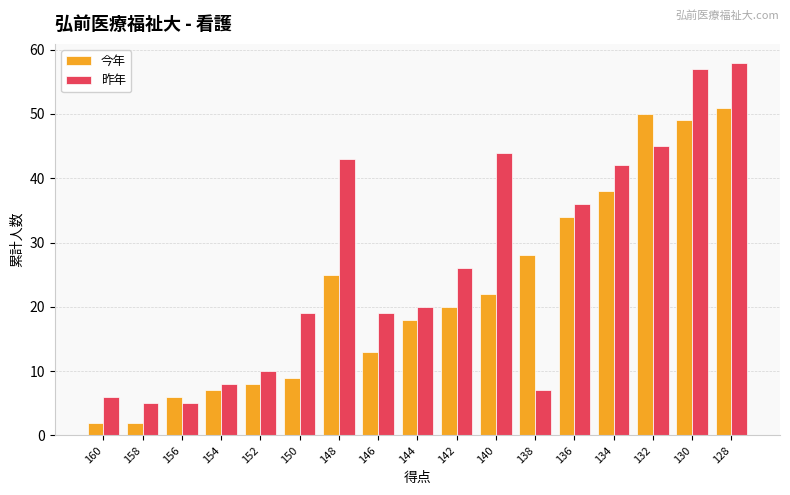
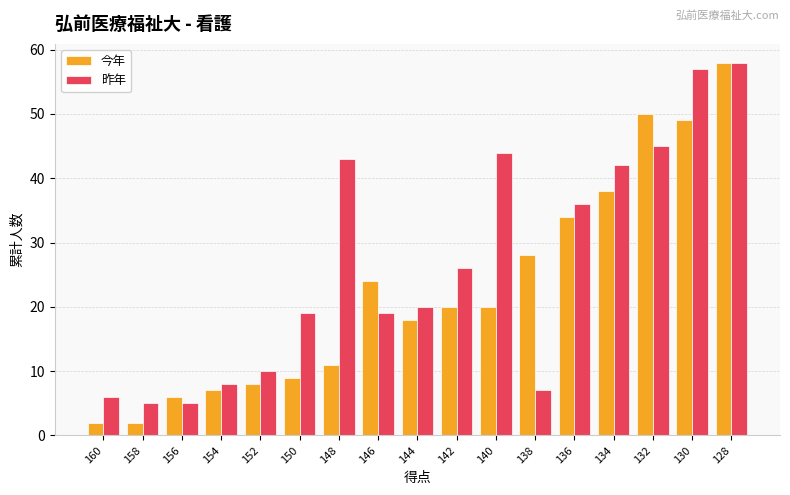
  {
    "今年": {
      "160": 2,
      "158": 2,
      "156": 6,
      "154": 7,
      "152": 8,
      "150": 9,
-     "148": 25,
-     "146": 13,
+     "148": 11,
+     "146": 24,
      "144": 18,
      "142": 20,
-     "140": 22,
+     "140": 20,
      "138": 28,
      "136": 34,
      "134": 38,
      "132": 50,
      "130": 49,
-     "128": 51
+     "128": 58
    },
    "昨年": {
      "160": 6,
      "158": 5,
      "156": 5,
      "154": 8,
      "152": 10,
      "150": 19,
      "148": 43,
      "146": 19,
      "144": 20,
      "142": 26,
      "140": 44,
      "138": 7,
      "136": 36,
      "134": 42,
      "132": 45,
      "130": 57,
      "128": 58
    }
  }
